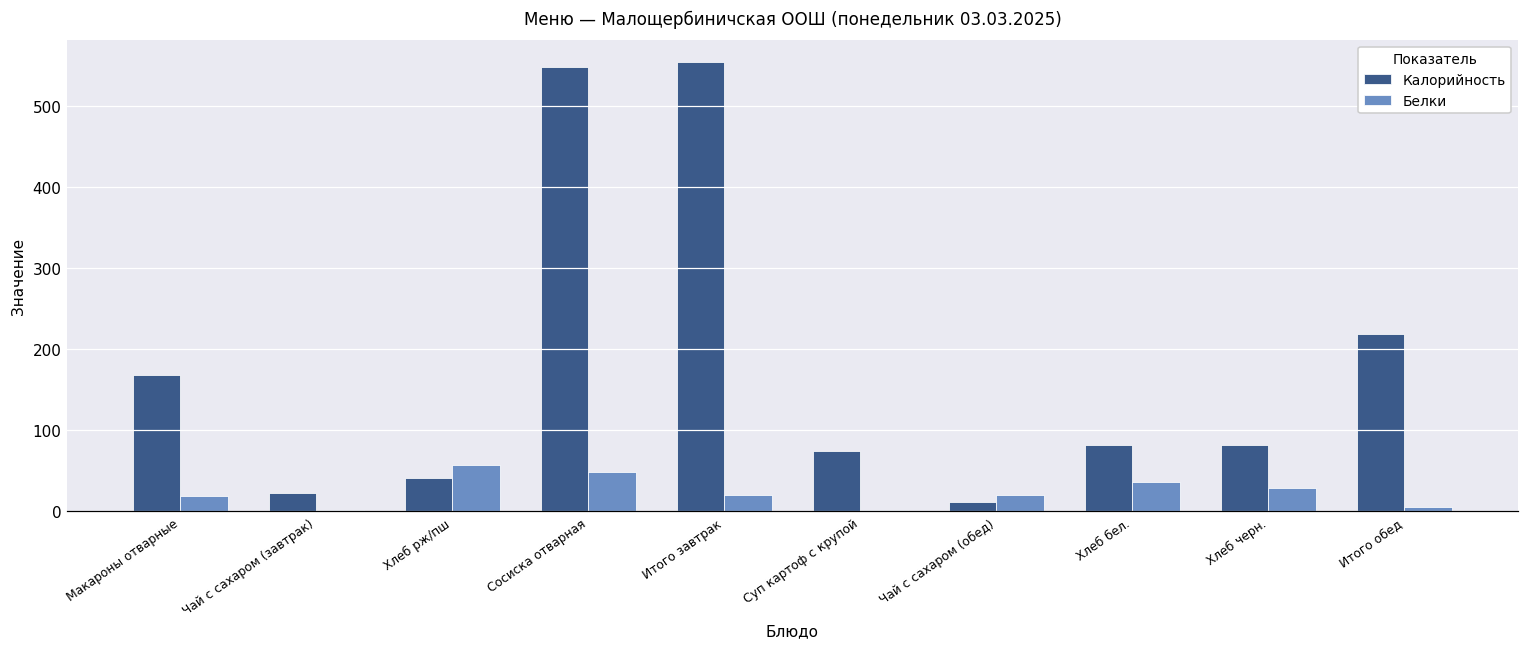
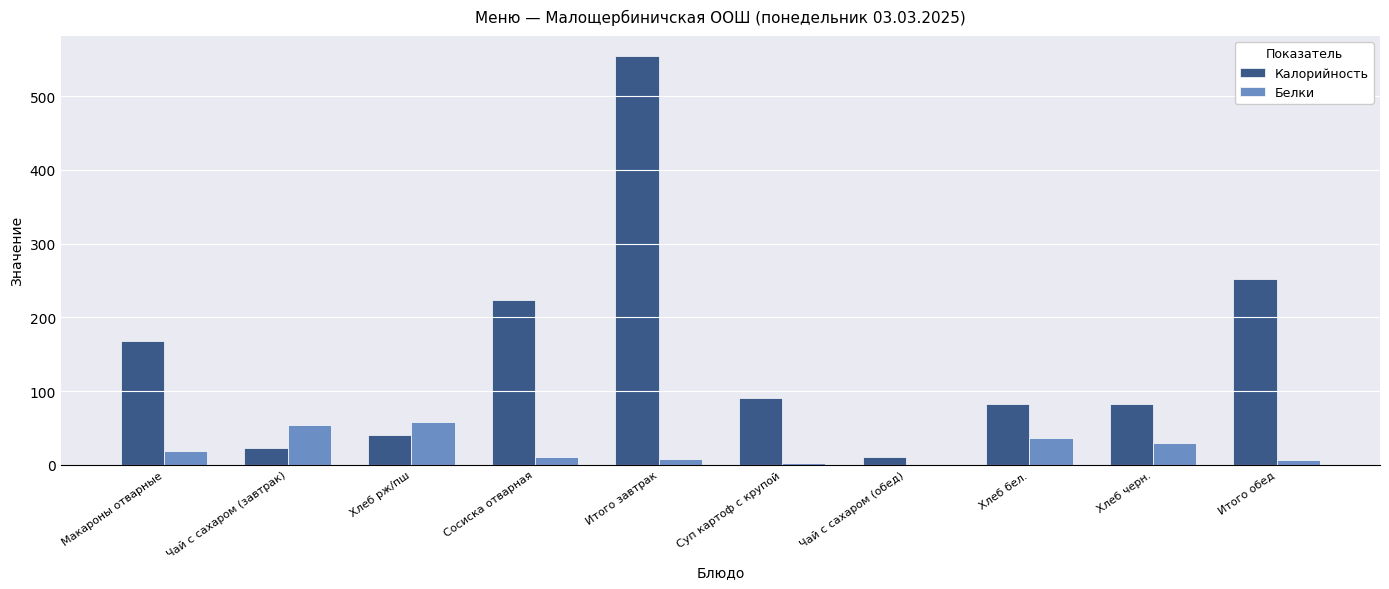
  {
    "Калорийность": {
      "Макароны отварные": 170,
      "Чай с сахаром (завтрак)": 20,
      "Хлеб рж/пш": 40,
-     "Сосиска отварная": 550,
+     "Сосиска отварная": 220,
      "Итого завтрак": 550,
-     "Суп картоф с крупой": 70,
+     "Суп картоф с крупой": 90,
      "Чай с сахаром (обед)": 10,
      "Хлеб бел.": 80,
      "Хлеб черн.": 80,
-     "Итого обед": 220
+     "Итого обед": 250
    },
    "Белки": {
      "Макароны отварные": 20,
-     "Чай с сахаром (завтрак)": 0,
+     "Чай с сахаром (завтрак)": 50,
      "Хлеб рж/пш": 60,
-     "Сосиска отварная": 50,
-     "Итого завтрак": 20,
-     "Чай с сахаром (обед)": 20,
+     "Сосиска отварная": 10,
+     "Итого завтрак": 10,
+     "Чай с сахаром (обед)": 0,
      "Хлеб бел.": 40,
      "Хлеб черн.": 30,
      "Итого обед": 10
    }
  }
